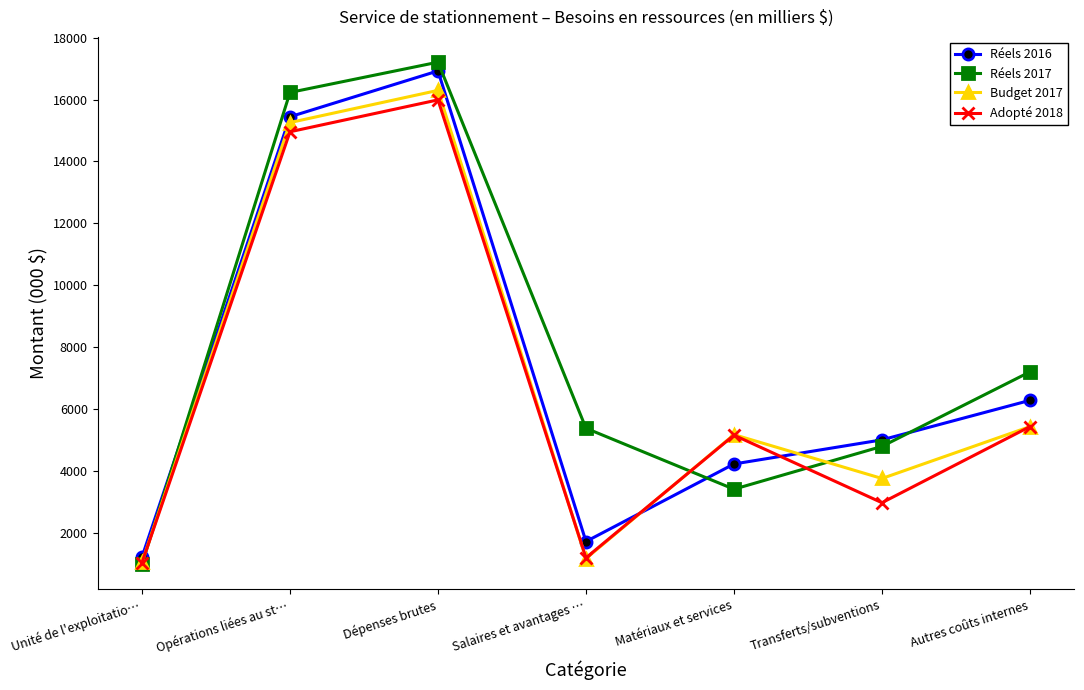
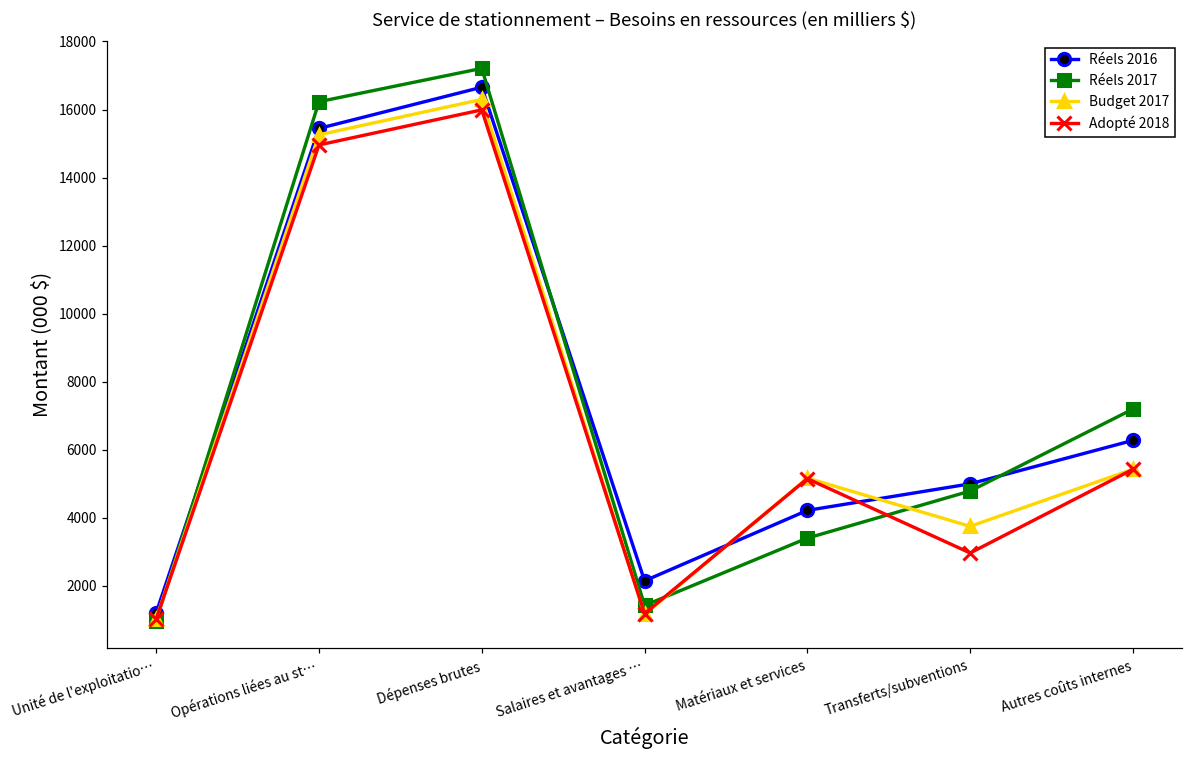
  {
    "Réels 2016": {
      "Unité de l'exploitatio…": 1200,
      "Opérations liées au st…": 15400,
-     "Dépenses brutes": 16900,
-     "Salaires et avantages …": 1700,
+     "Dépenses brutes": 16700,
+     "Salaires et avantages …": 2100,
      "Matériaux et services": 4200,
      "Transferts/subventions": 5000,
      "Autres coûts internes": 6300
    },
    "Réels 2017": {
      "Opérations liées au st…": 16200,
      "Dépenses brutes": 17200,
-     "Salaires et avantages …": 5400,
+     "Salaires et avantages …": 1400,
      "Matériaux et services": 3400,
      "Transferts/subventions": 4800,
      "Autres coûts internes": 7200
    },
    "Budget 2017": {
      "Opérations liées au st…": 15300,
      "Dépenses brutes": 16300,
      "Transferts/subventions": 3800
    },
    "Adopté 2018": {
      "Opérations liées au st…": 15000,
      "Dépenses brutes": 16000,
      "Transferts/subventions": 3000
    }
  }
